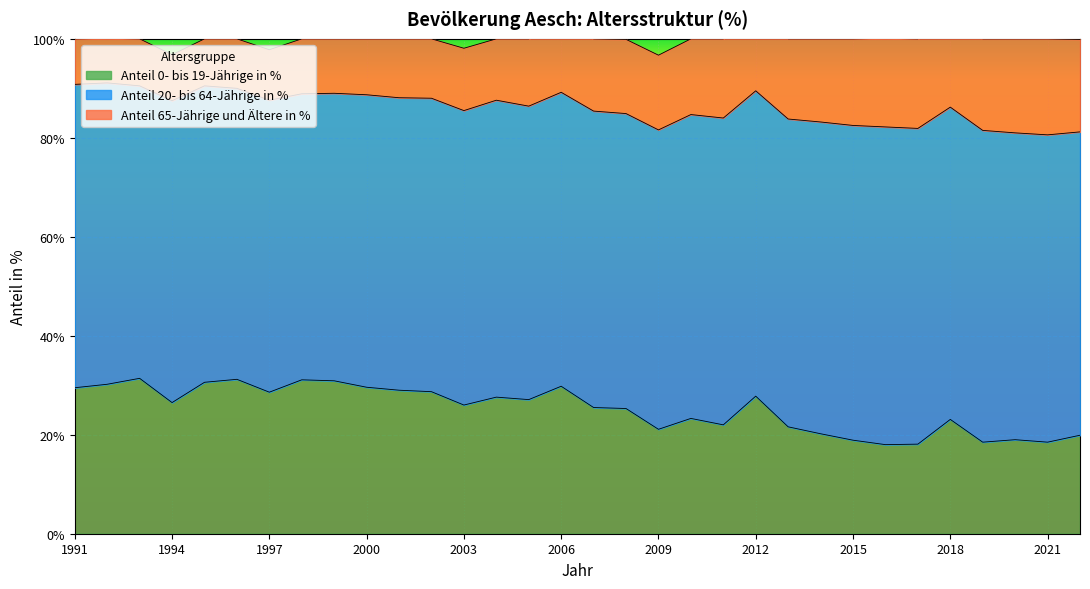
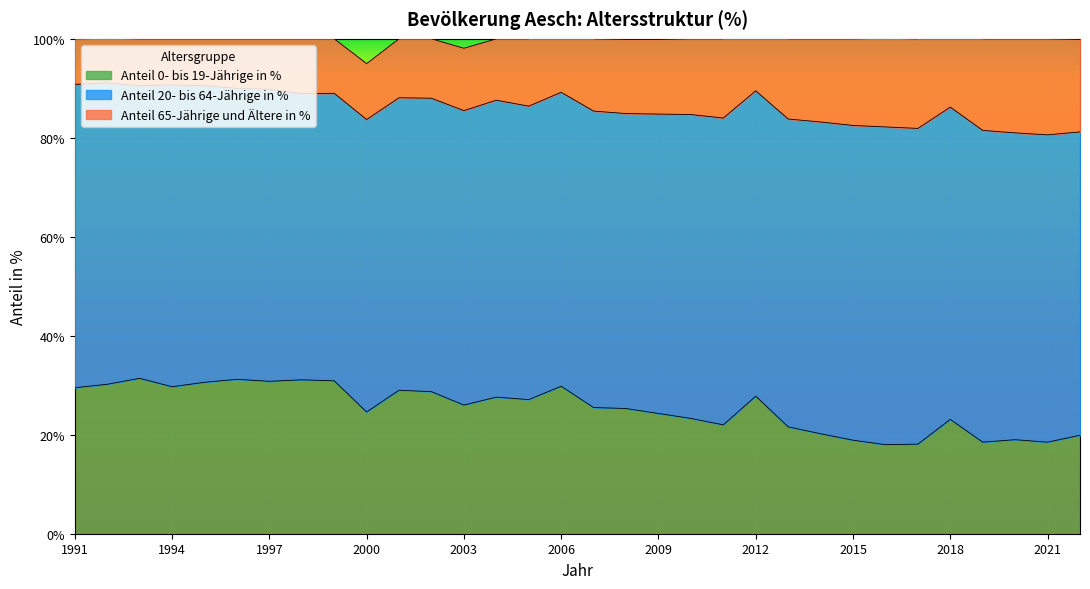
  {
    "Anteil 0- bis 19-Jährige in %": {
      "1991": "30%",
-     "1994": "27%",
-     "1997": "29%",
-     "2000": "30%",
+     "1994": "30%",
+     "1997": "31%",
+     "2000": "25%",
      "2003": "26%",
      "2006": "30%",
-     "2009": "21%",
+     "2009": "24%",
      "2012": "28%",
      "2015": "19%",
      "2018": "23%",
      "2021": "19%"
    },
    "Anteil 20- bis 64-Jährige in %": {
      "1991": "61%",
      "2000": "59%",
      "2003": "60%",
      "2006": "59%",
      "2009": "61%",
      "2012": "62%",
      "2015": "64%",
      "2018": "63%",
      "2021": "62%"
    },
    "Anteil 65-Jährige und Ältere in %": {
      "1991": "9%",
      "2000": "11%",
      "2003": "13%",
      "2009": "15%",
      "2015": "18%",
      "2021": "19%"
    }
  }
